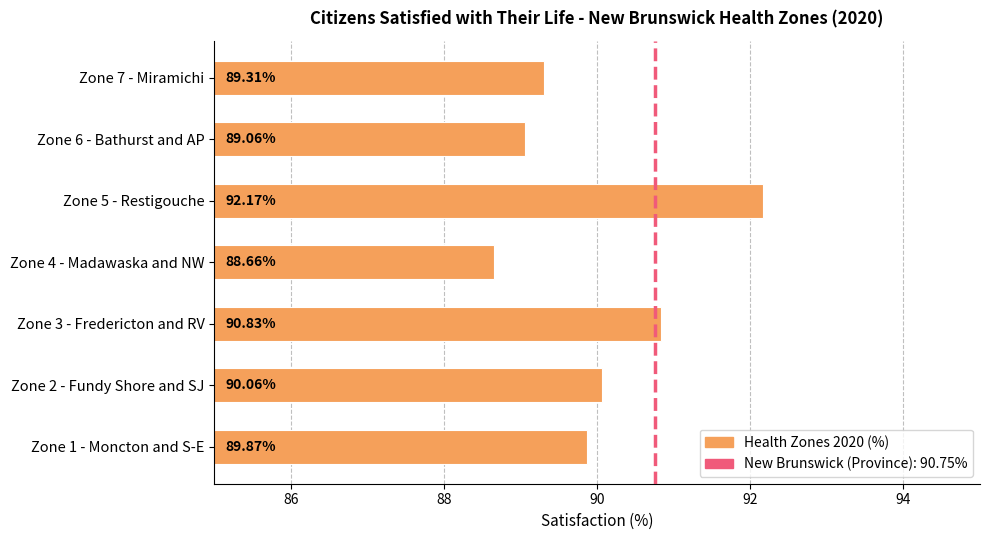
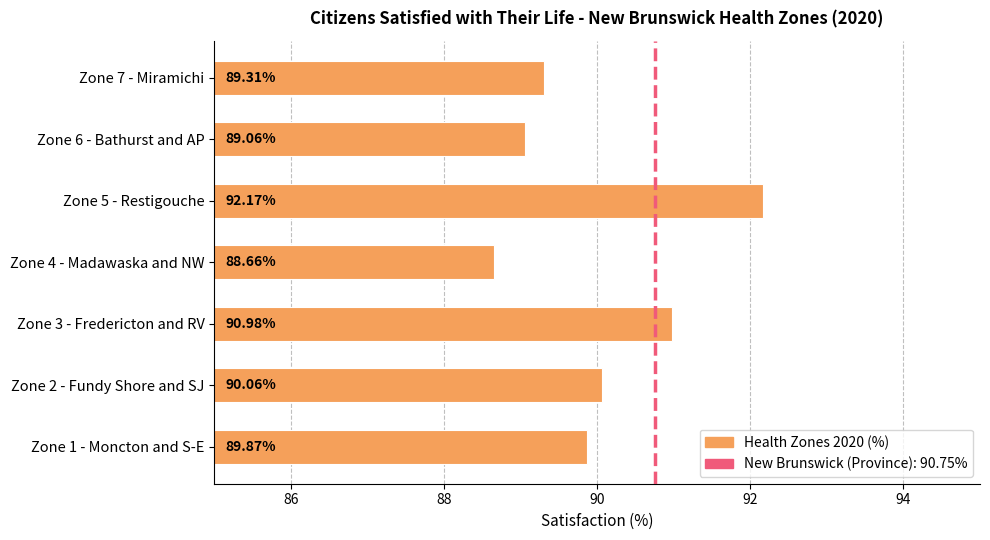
  {
    "Zone 7 - Miramichi": "89.31%",
    "Zone 6 - Bathurst and AP": "89.06%",
    "Zone 5 - Restigouche": "92.17%",
    "Zone 4 - Madawaska and NW": "88.66%",
-   "Zone 3 - Fredericton and RV": "90.83%",
+   "Zone 3 - Fredericton and RV": "90.98%",
    "Zone 2 - Fundy Shore and SJ": "90.06%",
    "Zone 1 - Moncton and S-E": "89.87%"
  }
